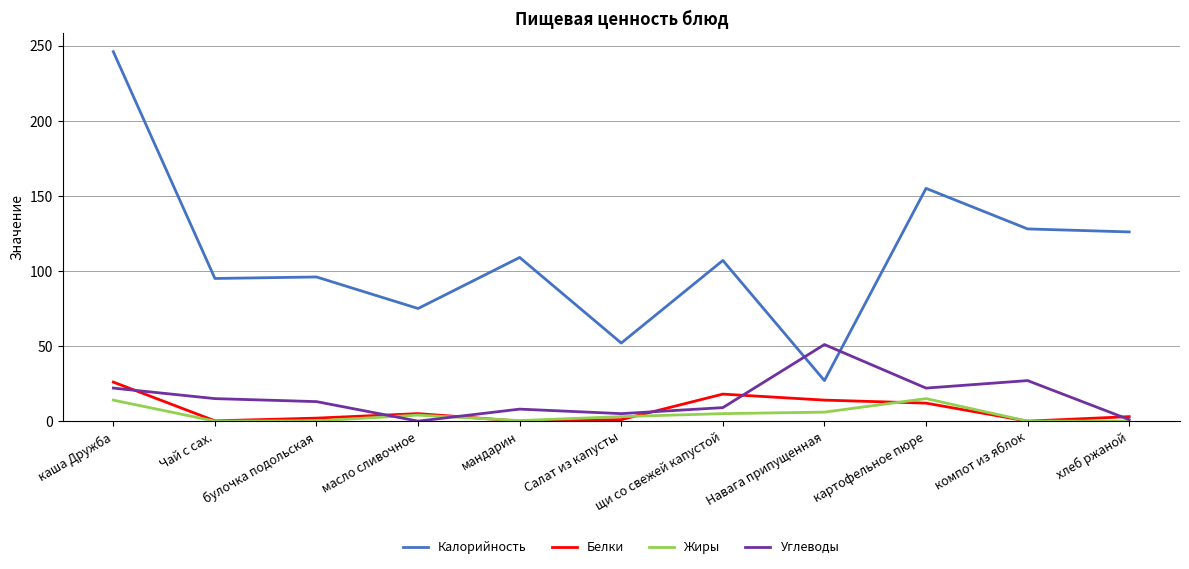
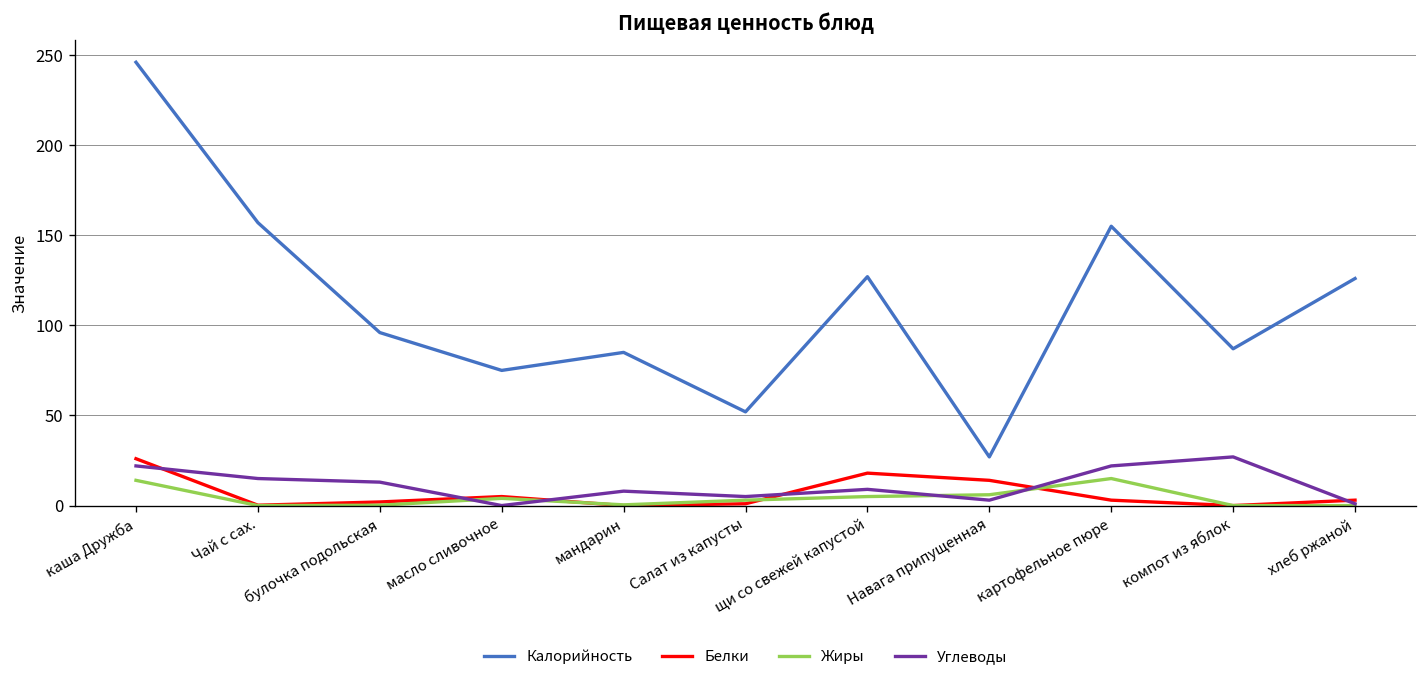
  {
    "Калорийность": {
      "каша Дружба": 246,
-     "Чай с сах.": 95,
+     "Чай с сах.": 157,
      "булочка подольская": 96,
      "масло сливочное": 75,
-     "мандарин": 109,
+     "мандарин": 85,
      "Салат из капусты": 52,
-     "щи со свежей капустой": 107,
+     "щи со свежей капустой": 127,
      "Навага припущенная": 27,
      "картофельное пюре": 155,
-     "компот из яблок": 128,
+     "компот из яблок": 87,
      "хлеб ржаной": 126
    },
    "Белки": {
      "каша Дружба": 26,
      "булочка подольская": 2,
      "Салат из капусты": 1,
      "щи со свежей капустой": 18,
      "Навага припущенная": 14,
-     "картофельное пюре": 12,
+     "картофельное пюре": 3,
      "хлеб ржаной": 3
    },
    "Жиры": {
      "каша Дружба": 14,
      "булочка подольская": 0,
      "Салат из капусты": 3,
      "щи со свежей капустой": 5,
      "Навага припущенная": 6,
      "картофельное пюре": 15
    },
    "Углеводы": {
      "каша Дружба": 22,
      "Чай с сах.": 15,
      "булочка подольская": 13,
      "масло сливочное": 0,
      "мандарин": 8,
      "Салат из капусты": 5,
      "щи со свежей капустой": 9,
-     "Навага припущенная": 51,
+     "Навага припущенная": 3,
      "картофельное пюре": 22,
      "компот из яблок": 27
    }
  }
